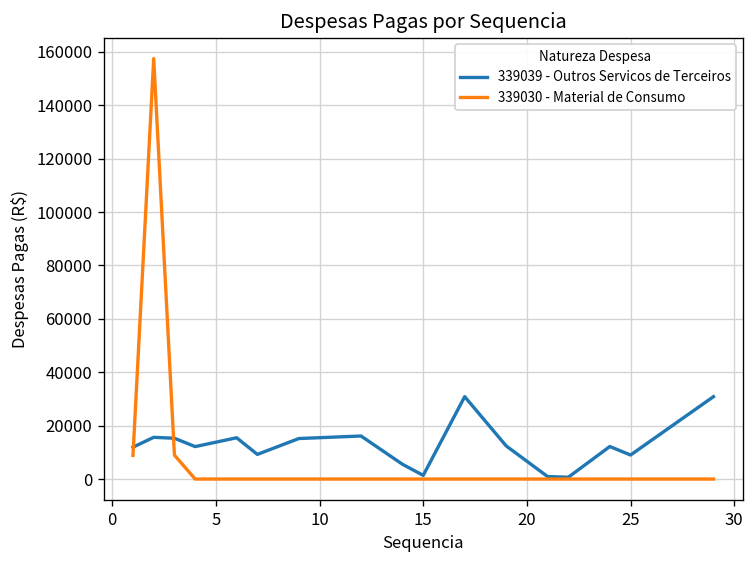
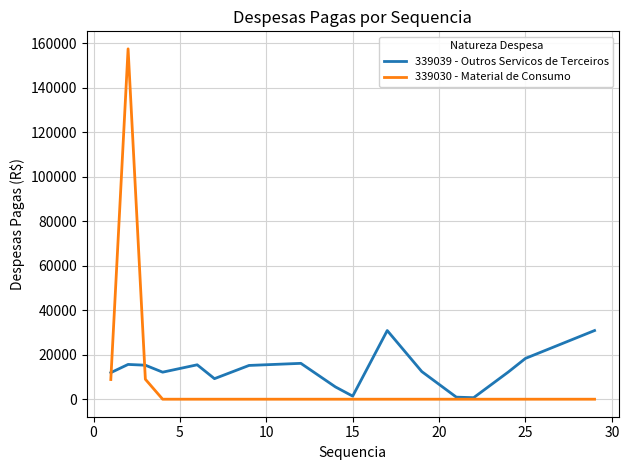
  {
    "339039 - Outros Servicos de Terceiros": {
      "15": 1000,
-     "25": 9000
+     "25": 18000
    },
    "339030 - Material de Consumo": {
      "15": 0,
      "25": 0
    }
  }
